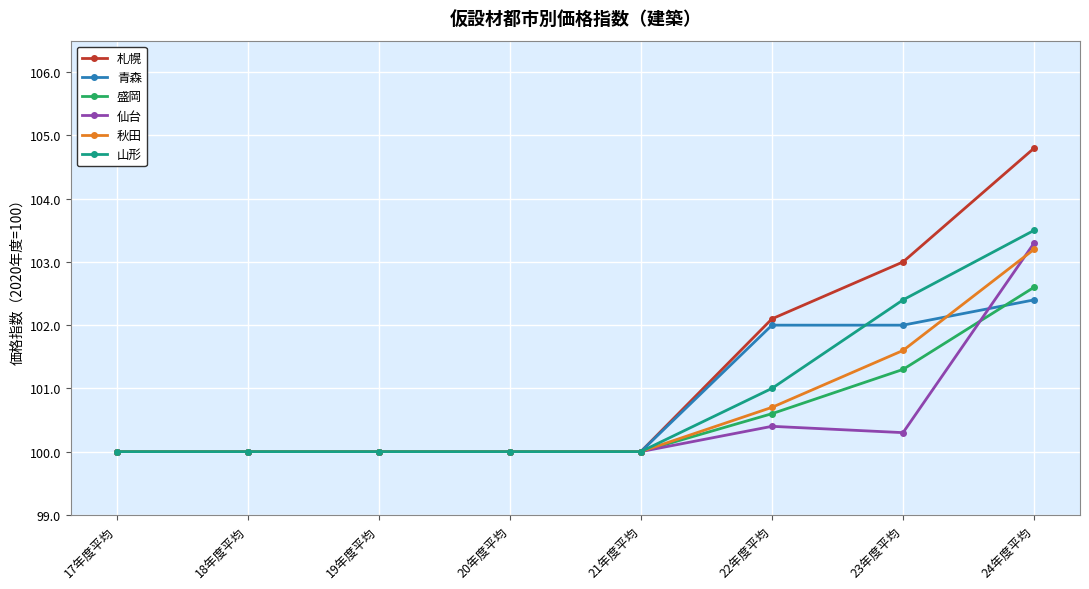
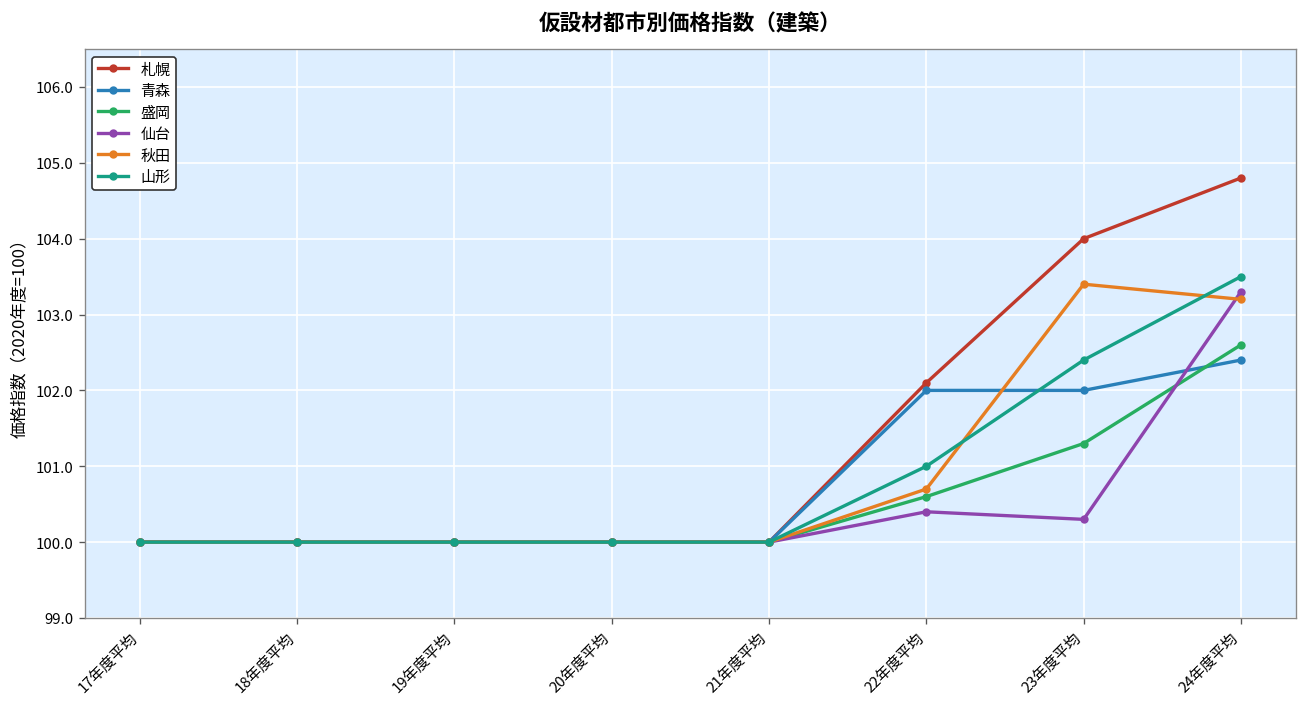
  {
    "札幌": {
      "22年度平均": 102.1,
-     "23年度平均": 103,
+     "23年度平均": 104,
      "24年度平均": 104.8
    },
    "青森": {
      "22年度平均": 102.0,
      "23年度平均": 102.0,
      "24年度平均": 102.4
    },
    "仙台": {
      "22年度平均": 100.4,
      "23年度平均": 100.3,
      "24年度平均": 103.3
    },
    "秋田": {
      "22年度平均": 100.7,
-     "23年度平均": 101.6,
+     "23年度平均": 103.4,
      "24年度平均": 103.2
    }
  }
